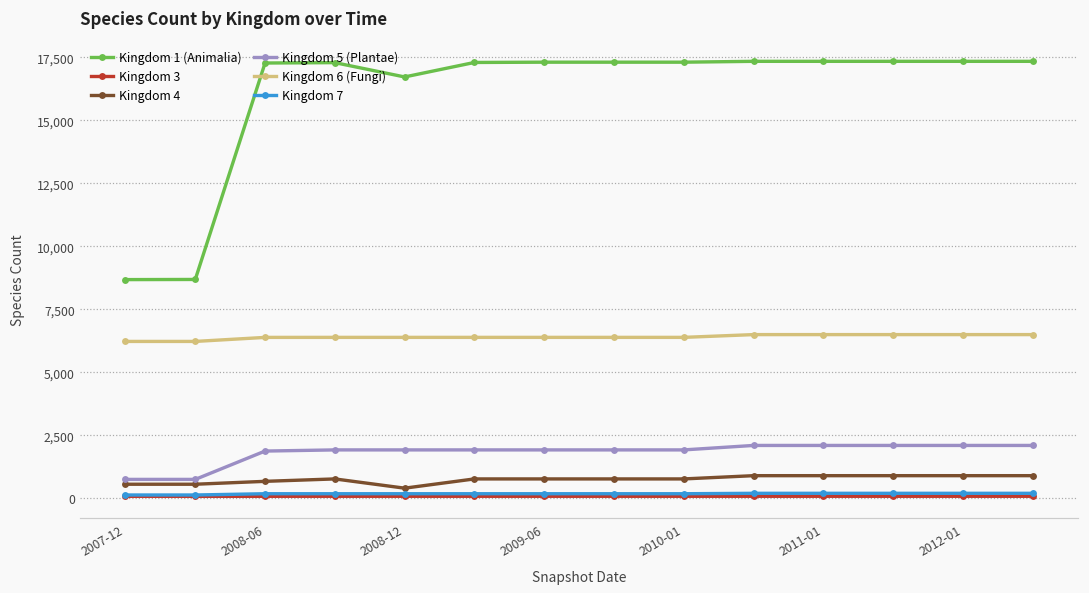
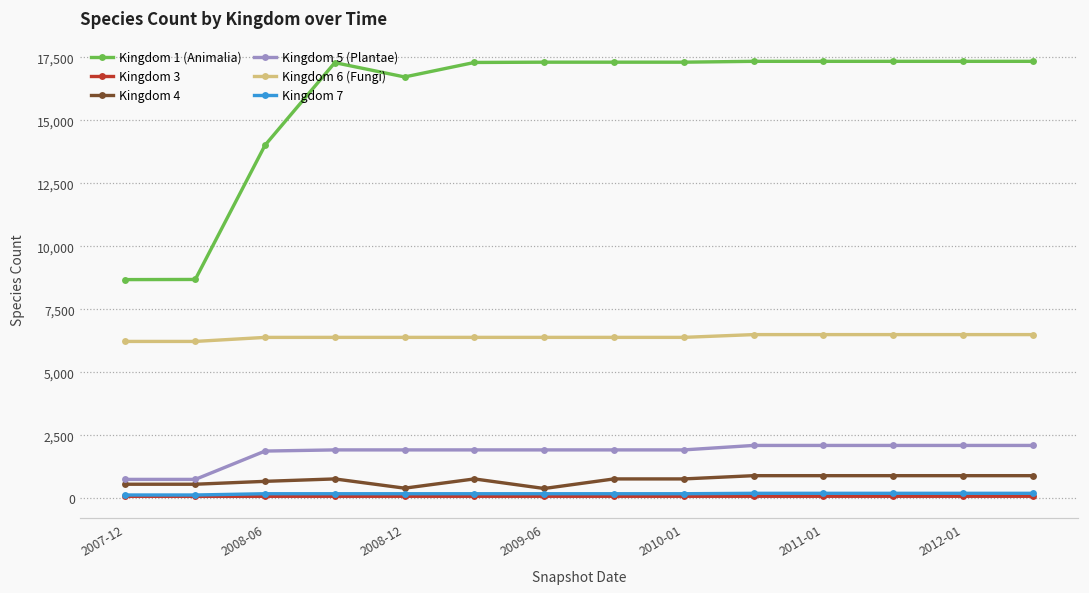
  {
    "Kingdom 1 (Animalia)": {
      "2007-12": "8,700",
-     "2008-06": "17,300",
+     "2008-06": "14,000",
      "2008-12": "16,700",
      "2009-06": "17,300",
      "2010-01": "17,300",
      "2011-01": "17,300",
      "2012-01": "17,300"
    },
    "Kingdom 3": {
      "2011-01": "100",
      "2012-01": "100"
    },
    "Kingdom 4": {
      "2007-12": "600",
      "2008-06": "700",
      "2008-12": "400",
-     "2009-06": "800",
+     "2009-06": "400",
      "2010-01": "800",
      "2011-01": "900",
      "2012-01": "900"
    },
    "Kingdom 5 (Plantae)": {
      "2007-12": "800",
      "2008-06": "1,900",
      "2008-12": "1,900",
      "2009-06": "1,900",
      "2010-01": "1,900",
      "2011-01": "2,100",
      "2012-01": "2,100"
    },
    "Kingdom 6 (Fungi)": {
      "2007-12": "6,200",
      "2008-06": "6,400",
      "2008-12": "6,400",
      "2009-06": "6,400",
      "2010-01": "6,400",
      "2011-01": "6,500",
      "2012-01": "6,500"
    },
    "Kingdom 7": {
      "2011-01": "200",
      "2012-01": "200"
    }
  }
